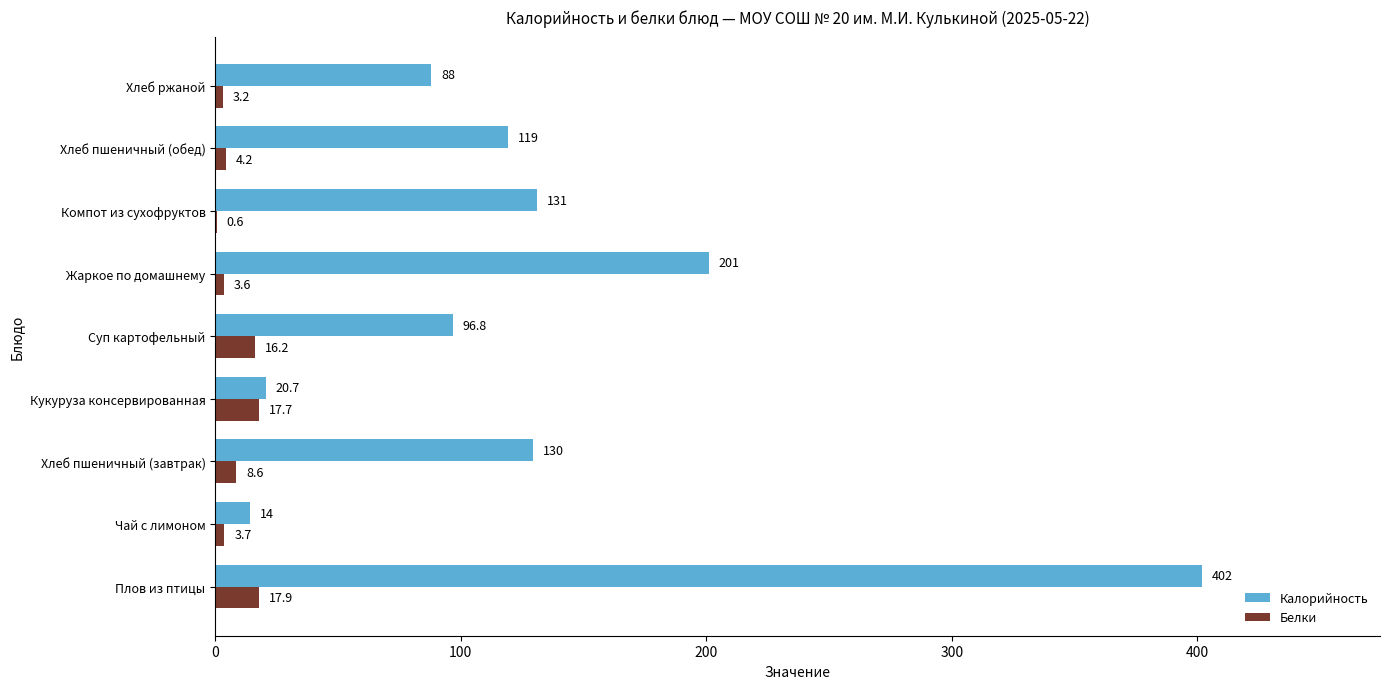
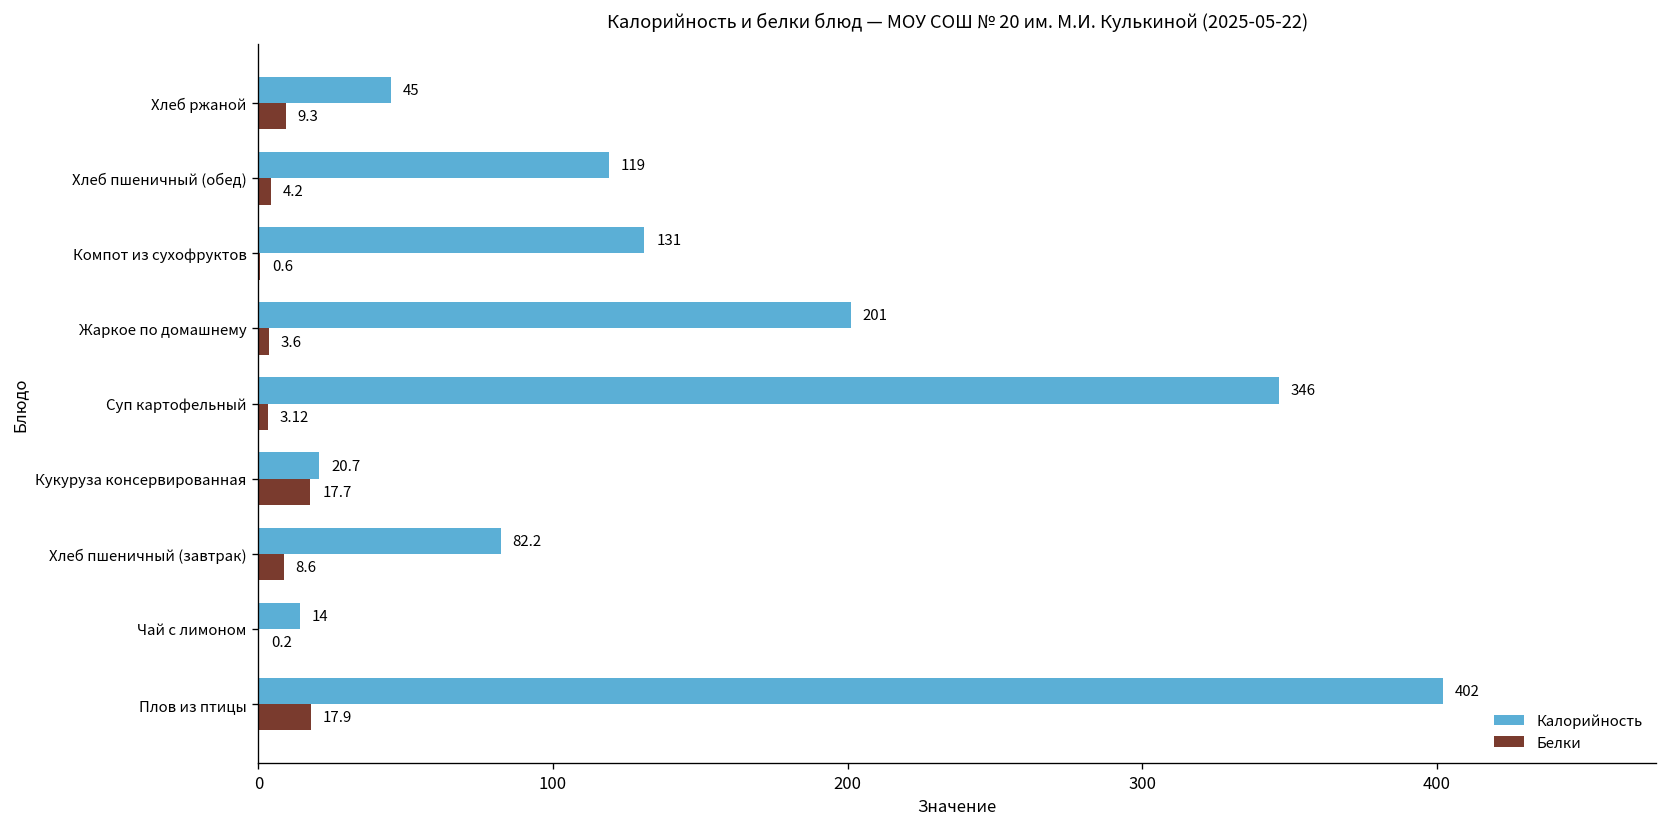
  {
    "Калорийность": {
-     "Хлеб ржаной": 88,
+     "Хлеб ржаной": 45,
      "Хлеб пшеничный (обед)": 119,
      "Компот из сухофруктов": 131,
      "Жаркое по домашнему": 201,
-     "Суп картофельный": 96.8,
+     "Суп картофельный": 346,
      "Кукуруза консервированная": 20.7,
-     "Хлеб пшеничный (завтрак)": 130,
+     "Хлеб пшеничный (завтрак)": 82.2,
      "Чай с лимоном": 14,
      "Плов из птицы": 402
    },
    "Белки": {
-     "Хлеб ржаной": 3.2,
+     "Хлеб ржаной": 9.3,
      "Хлеб пшеничный (обед)": 4.2,
      "Компот из сухофруктов": 0.6,
      "Жаркое по домашнему": 3.6,
-     "Суп картофельный": 16.2,
+     "Суп картофельный": 3.12,
      "Кукуруза консервированная": 17.7,
      "Хлеб пшеничный (завтрак)": 8.6,
-     "Чай с лимоном": 3.7,
+     "Чай с лимоном": 0.2,
      "Плов из птицы": 17.9
    }
  }
